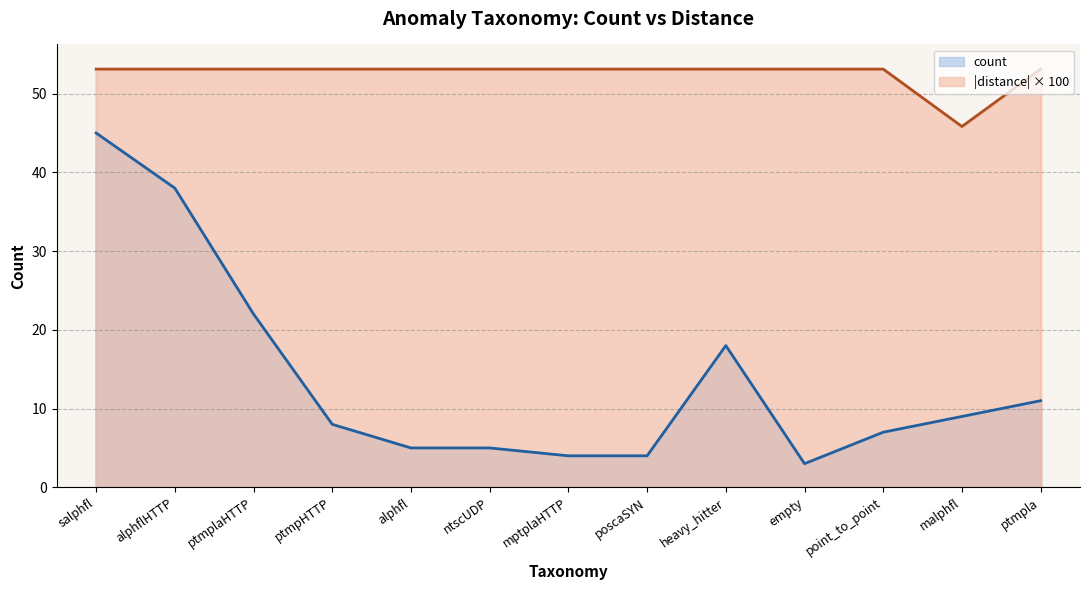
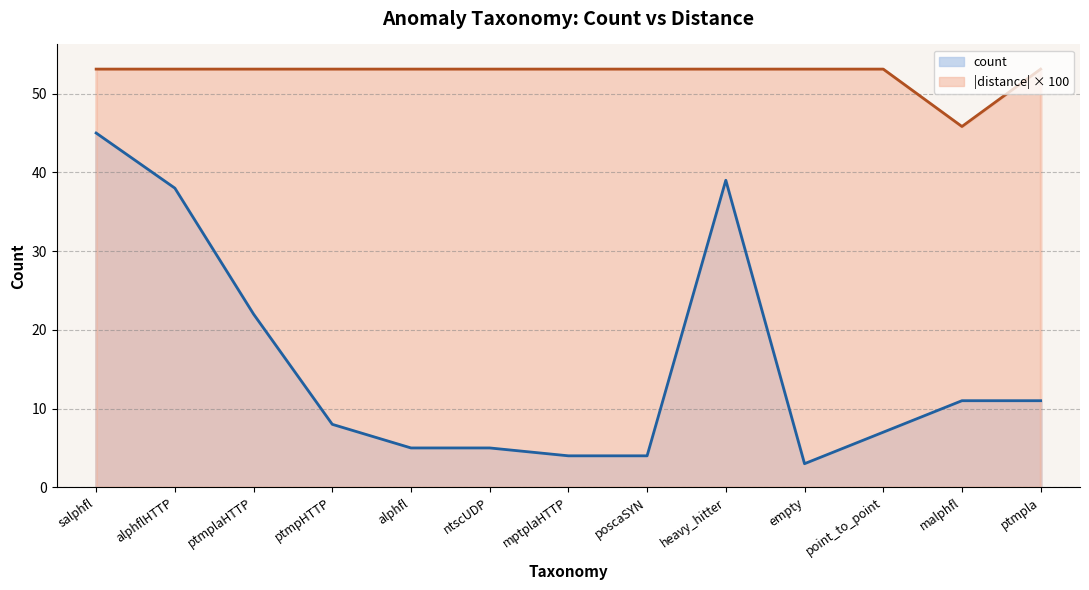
  {
    "count": {
      "salphfl": 45,
      "alphflHTTP": 38,
      "ptmplaHTTP": 22,
      "ptmpHTTP": 8,
      "alphfl": 5,
      "ntscUDP": 5,
      "mptplaHTTP": 4,
      "poscaSYN": 4,
-     "heavy_hitter": 18,
+     "heavy_hitter": 39,
      "empty": 3,
      "point_to_point": 7,
-     "malphfl": 9,
+     "malphfl": 11,
      "ptmpla": 11
    },
    "|distance| × 100": {
      "salphfl": 53,
      "alphflHTTP": 53,
      "ptmplaHTTP": 53,
      "ptmpHTTP": 53,
      "alphfl": 53,
      "ntscUDP": 53,
      "mptplaHTTP": 53,
      "poscaSYN": 53,
      "heavy_hitter": 53,
      "empty": 53,
      "point_to_point": 53,
      "malphfl": 46
    }
  }
